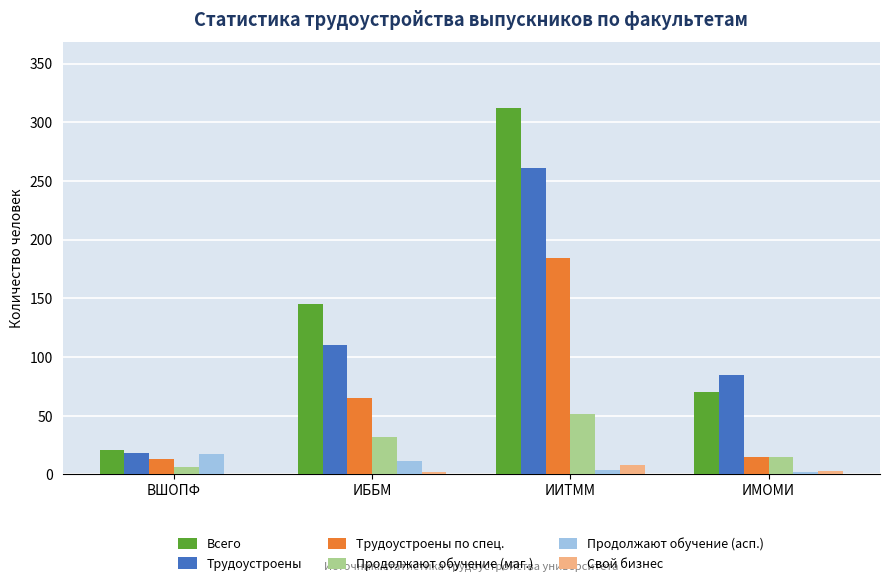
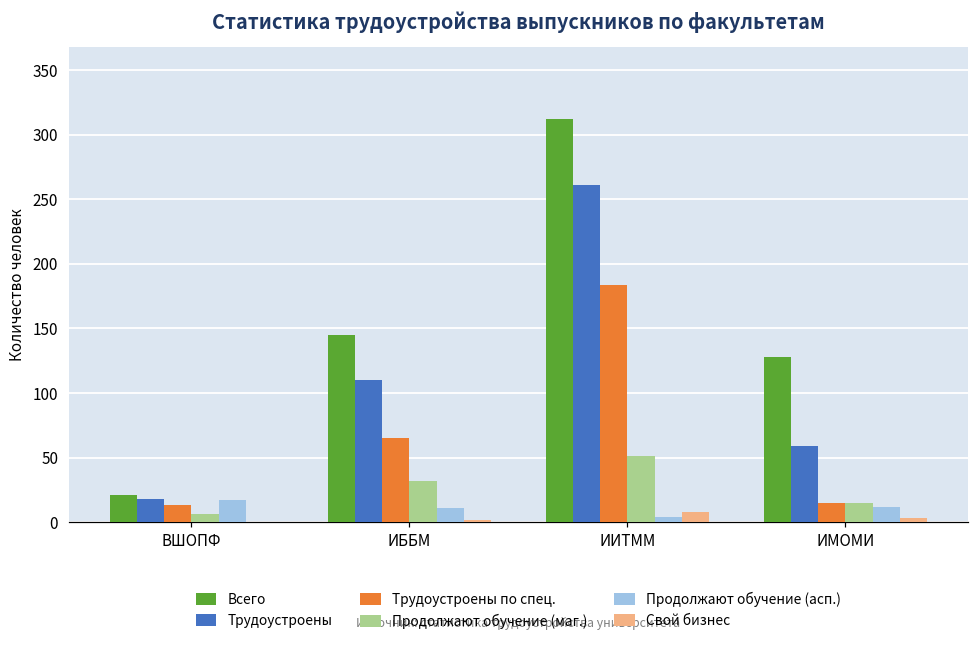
  {
    "Всего": {
      "ВШОПФ": 21,
      "ИББМ": 145,
      "ИИТММ": 312,
-     "ИМОМИ": 70
+     "ИМОМИ": 128
    },
    "Трудоустроены": {
      "ВШОПФ": 18,
      "ИББМ": 110,
      "ИИТММ": 261,
-     "ИМОМИ": 85
+     "ИМОМИ": 59
    },
    "Трудоустроены по спец.": {
      "ВШОПФ": 13,
      "ИББМ": 65,
      "ИИТММ": 184,
      "ИМОМИ": 15
    },
    "Продолжают обучение (маг.)": {
      "ВШОПФ": 6,
      "ИББМ": 32,
      "ИИТММ": 51,
      "ИМОМИ": 15
    },
    "Продолжают обучение (асп.)": {
      "ВШОПФ": 17,
      "ИББМ": 11,
      "ИИТММ": 4,
-     "ИМОМИ": 2
+     "ИМОМИ": 12
    },
    "Свой бизнес": {
      "ВШОПФ": 0,
      "ИИТММ": 8,
      "ИМОМИ": 3
    }
  }
